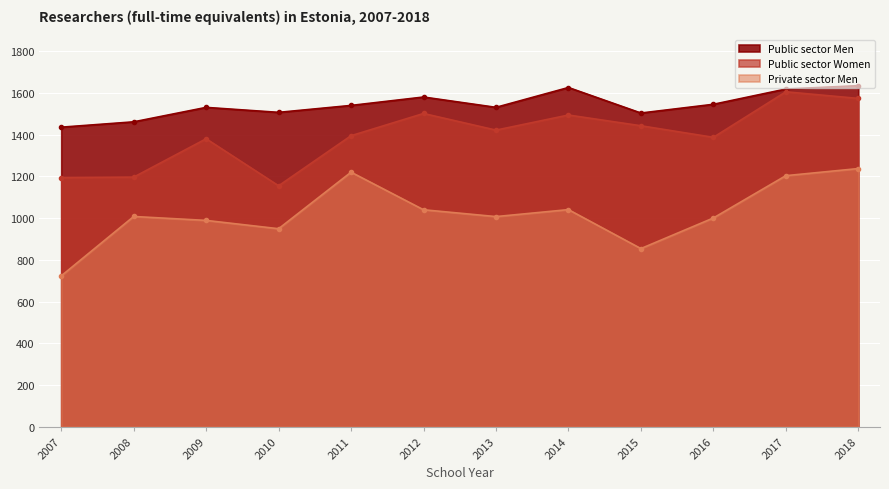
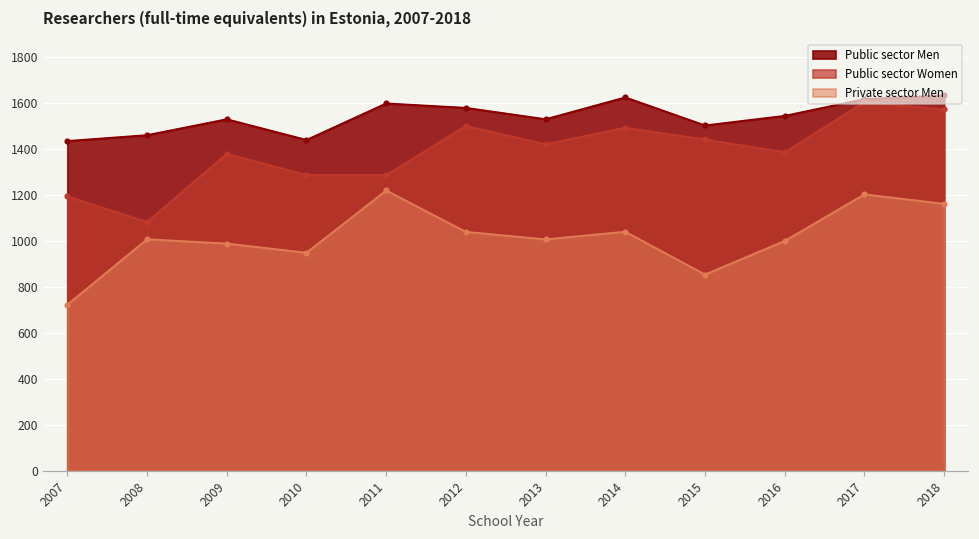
  {
    "Public sector Men": {
      "2007": 1440,
      "2008": 1460,
      "2009": 1530,
-     "2010": 1510,
-     "2011": 1540,
+     "2010": 1440,
+     "2011": 1600,
      "2012": 1580,
      "2013": 1530,
      "2014": 1630,
      "2015": 1500,
      "2016": 1540,
      "2017": 1620
    },
    "Public sector Women": {
      "2007": 1190,
-     "2008": 1200,
+     "2008": 1080,
      "2009": 1380,
-     "2010": 1150,
-     "2011": 1390,
+     "2010": 1290,
+     "2011": 1290,
      "2012": 1500,
      "2013": 1420,
      "2014": 1490,
      "2015": 1440,
      "2016": 1390,
      "2017": 1600,
      "2018": 1570
    },
    "Private sector Men": {
      "2007": 720,
      "2008": 1010,
      "2009": 990,
      "2010": 950,
      "2011": 1220,
      "2012": 1040,
      "2013": 1010,
      "2014": 1040,
      "2015": 850,
      "2016": 1000,
      "2017": 1200,
-     "2018": 1240
+     "2018": 1160
    }
  }
